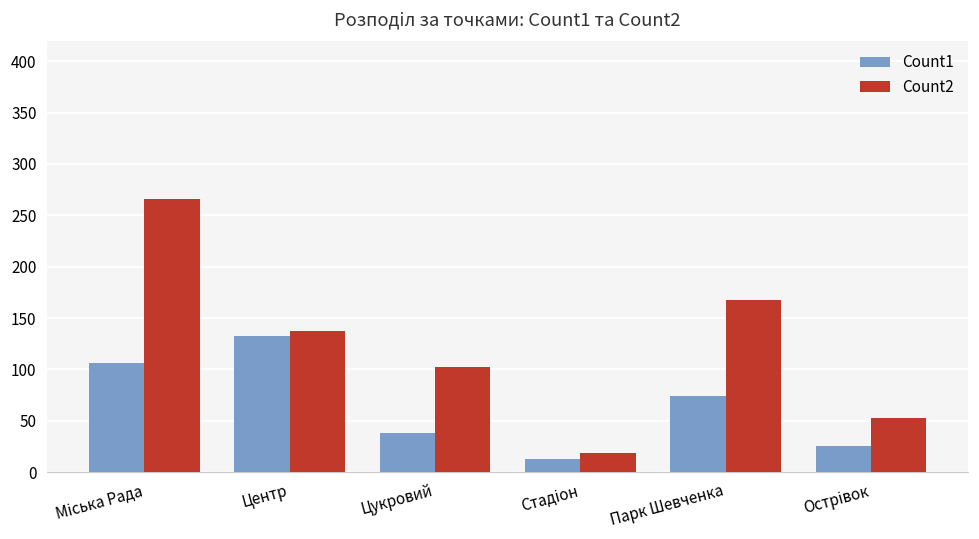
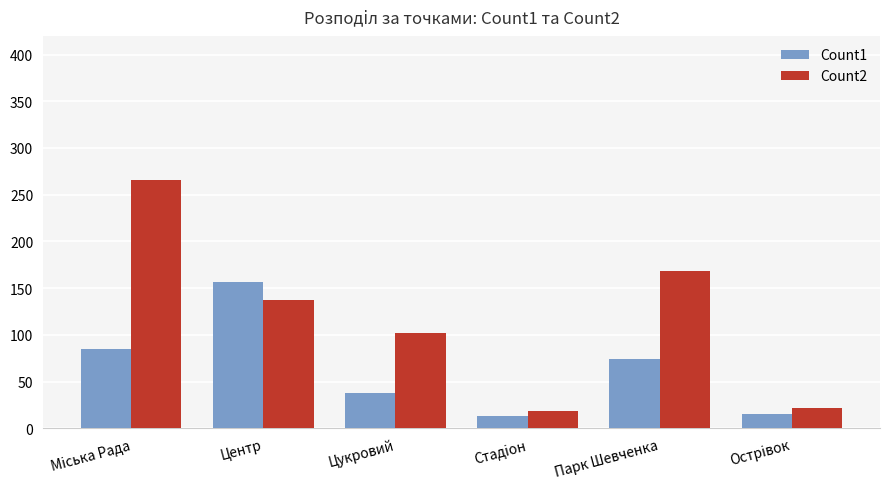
  {
    "Count1": {
-     "Міська Рада": 110,
-     "Центр": 130,
+     "Міська Рада": 90,
+     "Центр": 160,
      "Цукровий": 40,
      "Стадіон": 10,
      "Парк Шевченка": 70,
-     "Острівок": 30
+     "Острівок": 20
    },
    "Count2": {
      "Міська Рада": 270,
      "Центр": 140,
      "Цукровий": 100,
      "Стадіон": 20,
      "Парк Шевченка": 170,
-     "Острівок": 50
+     "Острівок": 20
    }
  }
